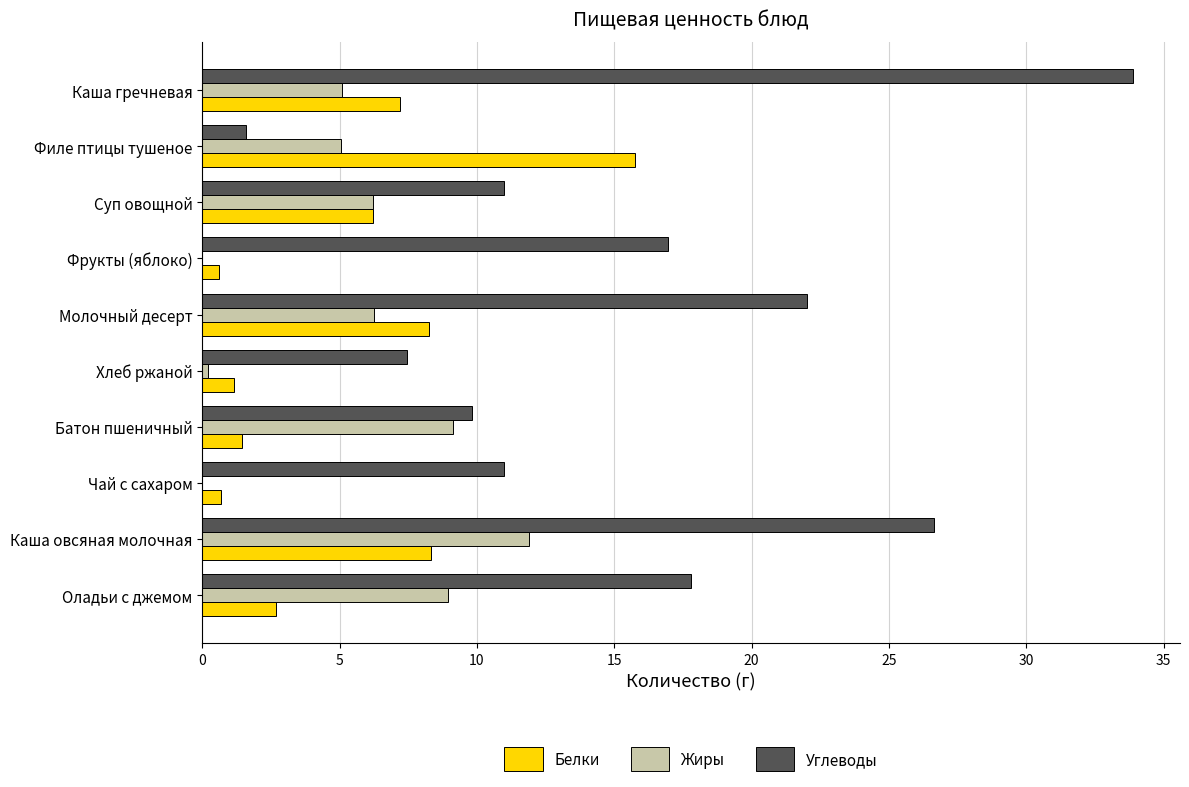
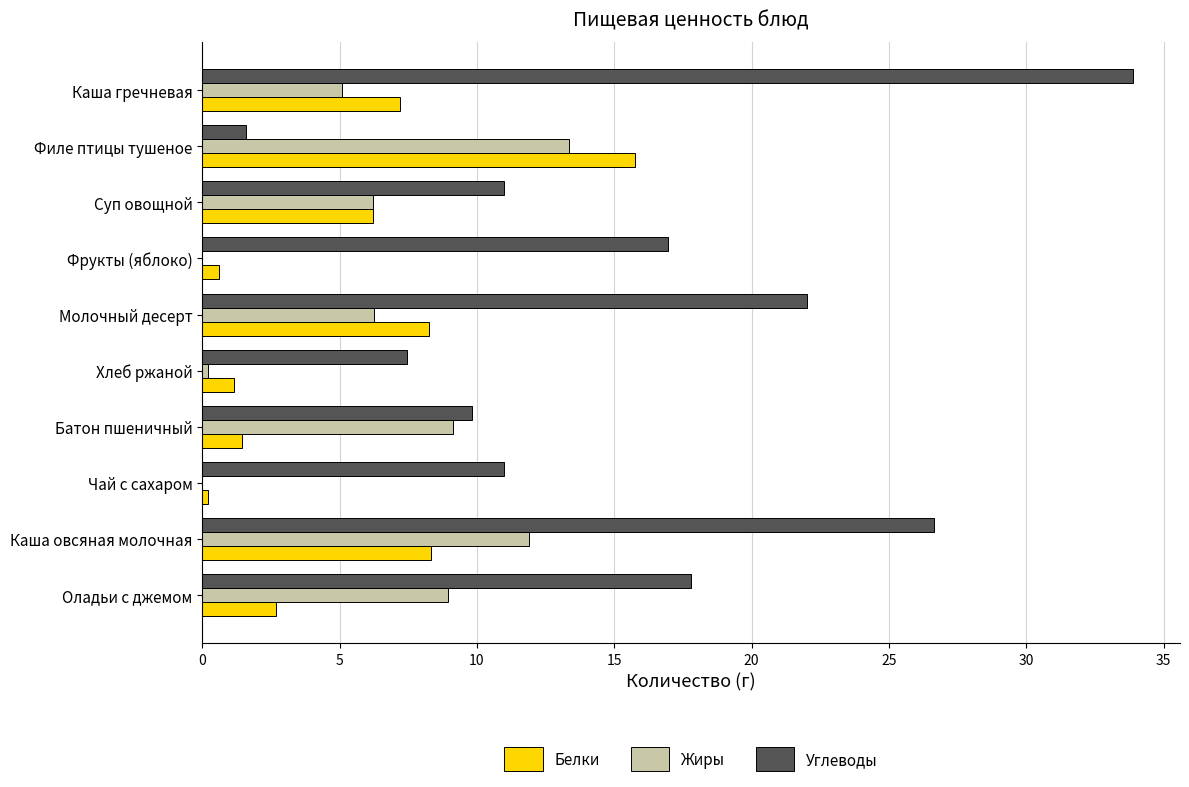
  {
    "Белки": {
      "Каша гречневая": 7.2,
      "Филе птицы тушеное": 15.8,
      "Суп овощной": 6.2,
      "Фрукты (яблоко)": 0.6,
      "Молочный десерт": 8.3,
      "Хлеб ржаной": 1.1,
      "Батон пшеничный": 1.4,
-     "Чай с сахаром": 0.7,
+     "Чай с сахаром": 0.2,
      "Каша овсяная молочная": 8.3,
      "Оладьи с джемом": 2.7
    },
    "Жиры": {
      "Каша гречневая": 5.1,
-     "Филе птицы тушеное": 5.0,
+     "Филе птицы тушеное": 13.4,
      "Суп овощной": 6.2,
      "Фрукты (яблоко)": 0.0,
      "Молочный десерт": 6.3,
      "Хлеб ржаной": 0.2,
      "Батон пшеничный": 9.1,
      "Чай с сахаром": 0.0,
      "Каша овсяная молочная": 11.9,
      "Оладьи с джемом": 8.9
    },
    "Углеводы": {
      "Каша гречневая": 33.9,
      "Филе птицы тушеное": 1.6,
      "Суп овощной": 11.0,
      "Фрукты (яблоко)": 17.0,
      "Молочный десерт": 22.0,
      "Хлеб ржаной": 7.4,
      "Батон пшеничный": 9.8,
      "Чай с сахаром": 11.0,
      "Каша овсяная молочная": 26.7,
      "Оладьи с джемом": 17.8
    }
  }
